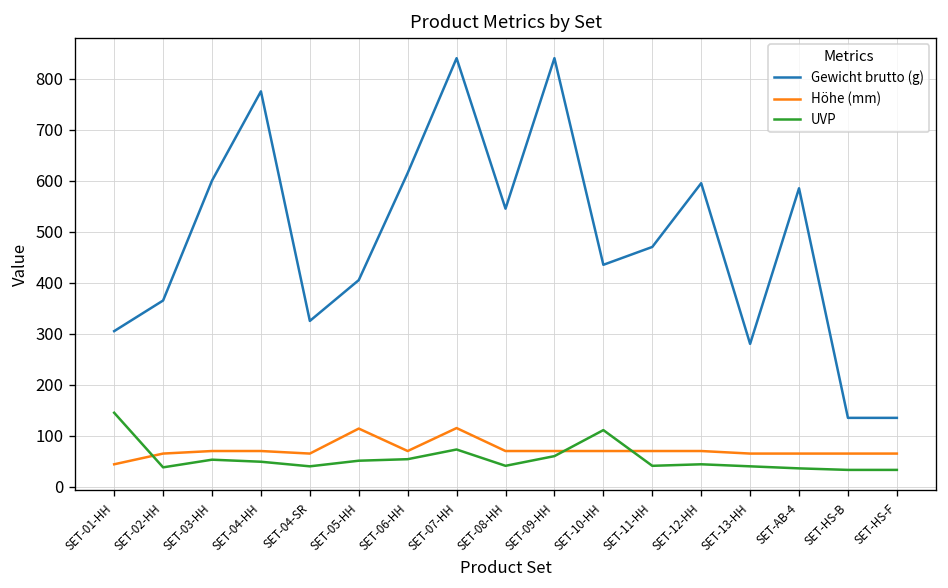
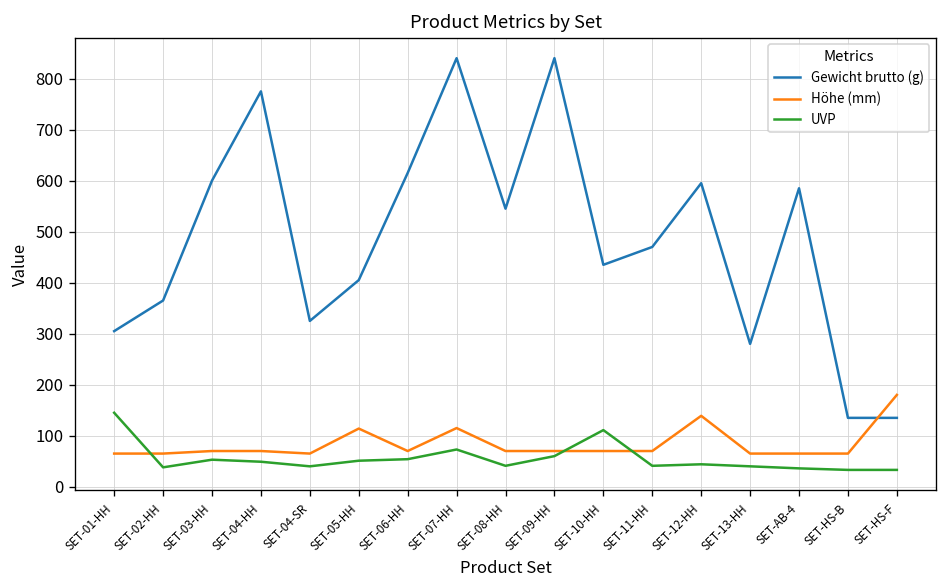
  {
    "Gewicht brutto (g)": {
      "SET-01-HH": 310,
      "SET-02-HH": 370,
      "SET-03-HH": 600,
      "SET-04-HH": 780,
      "SET-04-SR": 330,
      "SET-05-HH": 410,
      "SET-06-HH": 620,
      "SET-07-HH": 840,
      "SET-08-HH": 550,
      "SET-09-HH": 840,
      "SET-10-HH": 440,
      "SET-11-HH": 470,
      "SET-12-HH": 600,
      "SET-13-HH": 280,
      "SET-AB-4": 590,
      "SET-HS-B": 140,
      "SET-HS-F": 140
    },
    "Höhe (mm)": {
-     "SET-01-HH": 40,
+     "SET-01-HH": 70,
      "SET-02-HH": 70,
      "SET-03-HH": 70,
      "SET-04-HH": 70,
      "SET-04-SR": 70,
      "SET-05-HH": 110,
      "SET-06-HH": 70,
      "SET-07-HH": 120,
      "SET-08-HH": 70,
      "SET-09-HH": 70,
      "SET-10-HH": 70,
      "SET-11-HH": 70,
-     "SET-12-HH": 70,
+     "SET-12-HH": 140,
      "SET-13-HH": 70,
      "SET-AB-4": 70,
      "SET-HS-B": 70,
-     "SET-HS-F": 70
+     "SET-HS-F": 180
    },
    "UVP": {
      "SET-01-HH": 150,
      "SET-02-HH": 40,
      "SET-03-HH": 50,
      "SET-04-HH": 50,
      "SET-04-SR": 40,
      "SET-05-HH": 50,
      "SET-06-HH": 50,
      "SET-07-HH": 70,
      "SET-08-HH": 40,
      "SET-09-HH": 60,
      "SET-10-HH": 110,
      "SET-11-HH": 40,
      "SET-12-HH": 40,
      "SET-13-HH": 40,
      "SET-AB-4": 40,
      "SET-HS-B": 30,
      "SET-HS-F": 30
    }
  }
